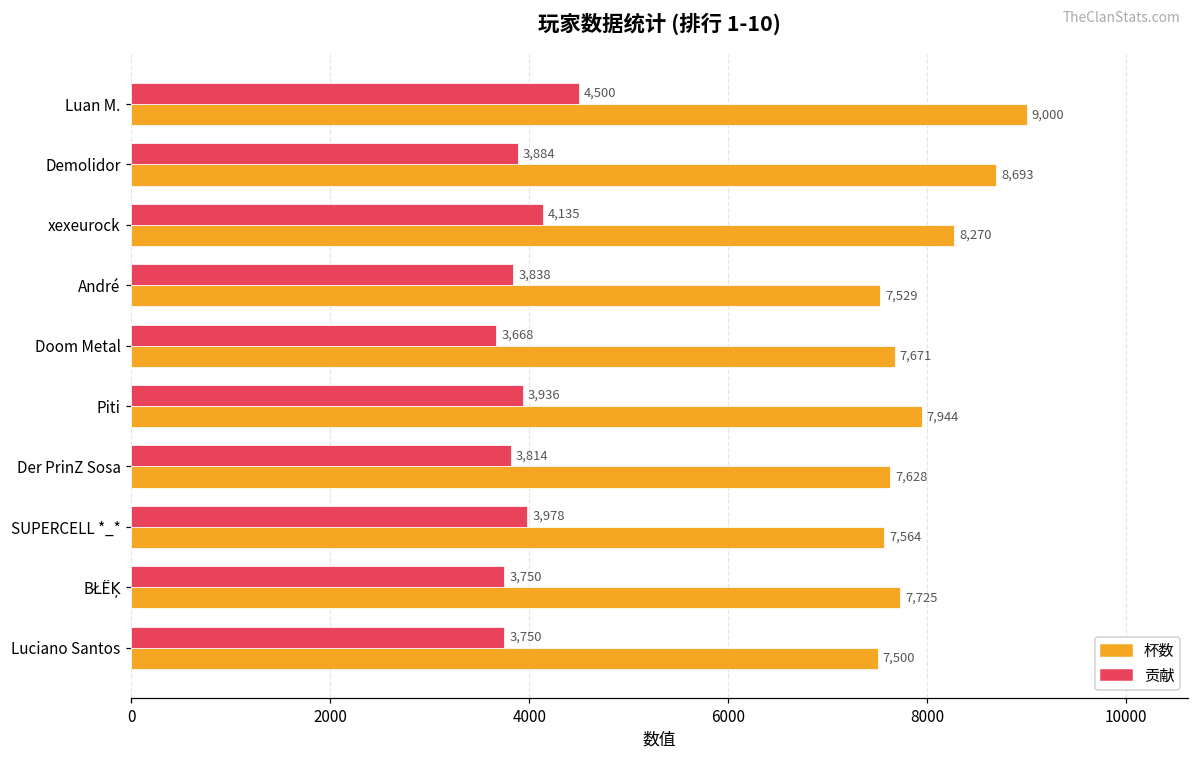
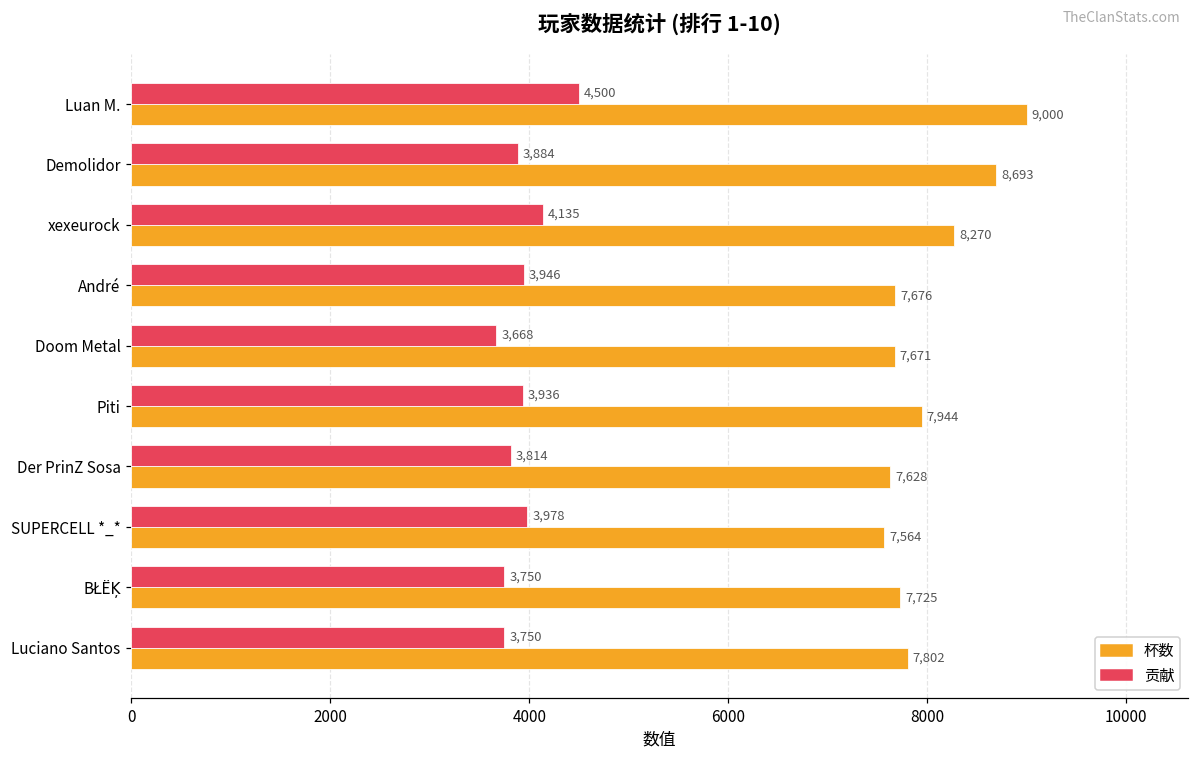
  {
    "杯数": {
      "Luan M.": "9,000",
      "Demolidor": "8,693",
      "xexeurock": "8,270",
-     "André": "7,529",
+     "André": "7,676",
      "Doom Metal": "7,671",
      "Piti": "7,944",
      "Der PrinZ Sosa": "7,628",
      "SUPERCELL *_*": "7,564",
      "BŁËĶ": "7,725",
-     "Luciano Santos": "7,500"
+     "Luciano Santos": "7,802"
    },
    "贡献": {
      "Luan M.": "4,500",
      "Demolidor": "3,884",
      "xexeurock": "4,135",
-     "André": "3,838",
+     "André": "3,946",
      "Doom Metal": "3,668",
      "Piti": "3,936",
      "Der PrinZ Sosa": "3,814",
      "SUPERCELL *_*": "3,978",
      "BŁËĶ": "3,750",
      "Luciano Santos": "3,750"
    }
  }
